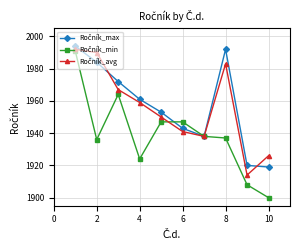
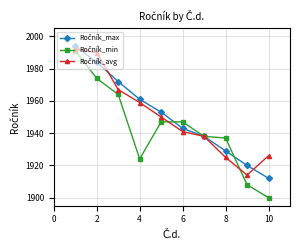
  {
    "Ročník_max": {
      "4": 1961,
      "6": 1943,
-     "8": 1992,
-     "10": 1919
+     "8": 1929,
+     "10": 1912
    },
    "Ročník_min": {
-     "2": 1936,
+     "2": 1974,
      "4": 1924,
      "6": 1947,
      "8": 1937,
      "10": 1900
    },
    "Ročník_avg": {
      "4": 1959,
      "6": 1941,
-     "8": 1983,
+     "8": 1925,
      "10": 1926
    }
  }
